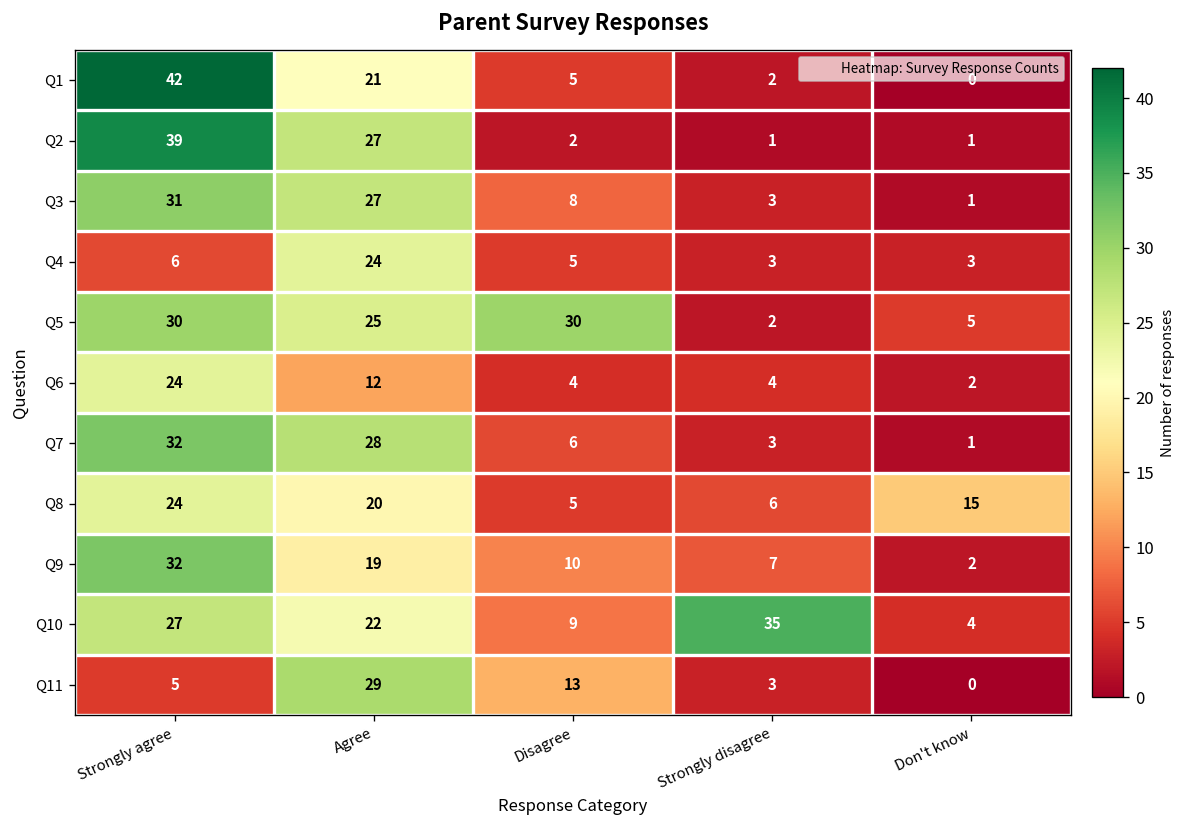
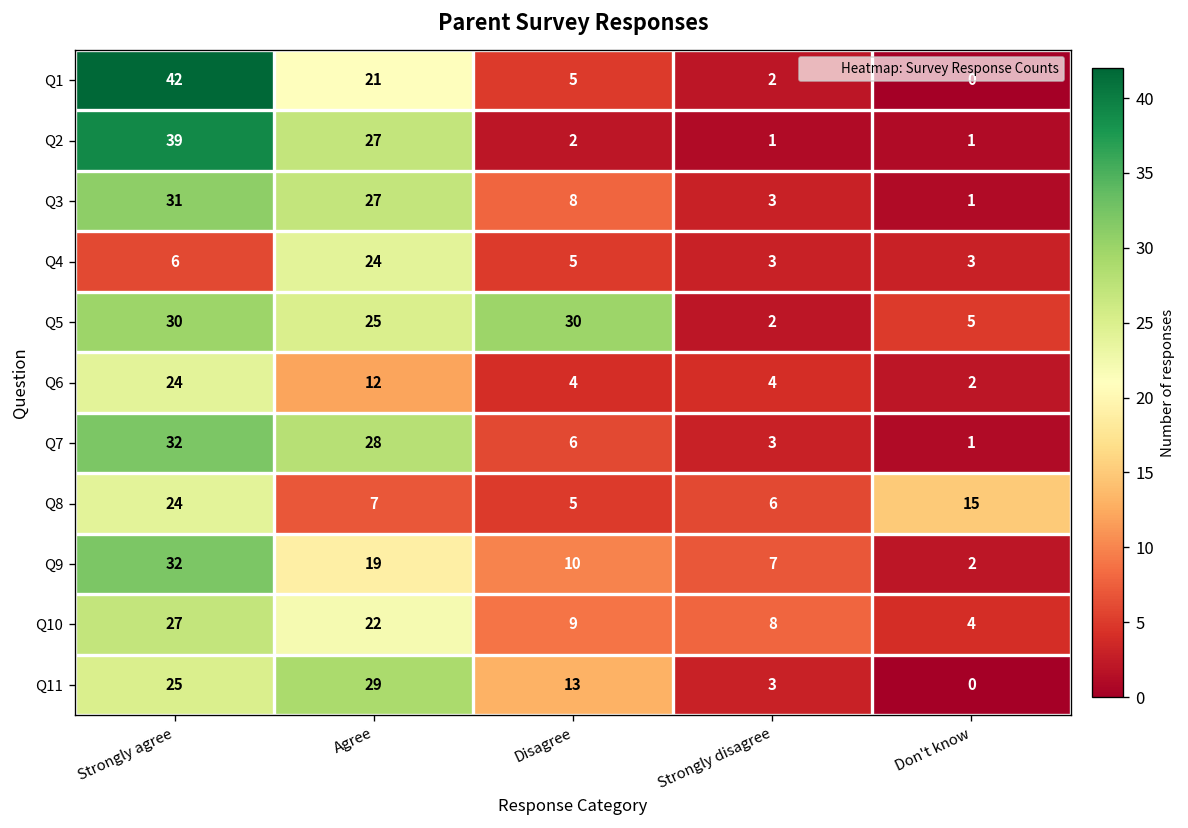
  {
    "Q1": {
      "Strongly agree": 42,
      "Agree": 21,
      "Disagree": 5,
      "Strongly disagree": 2
    },
    "Q2": {
      "Strongly agree": 39,
      "Agree": 27,
      "Disagree": 2,
      "Strongly disagree": 1,
      "Don't know": 1
    },
    "Q3": {
      "Strongly agree": 31,
      "Agree": 27,
      "Disagree": 8,
      "Strongly disagree": 3,
      "Don't know": 1
    },
    "Q4": {
      "Strongly agree": 6,
      "Agree": 24,
      "Disagree": 5,
      "Strongly disagree": 3,
      "Don't know": 3
    },
    "Q5": {
      "Strongly agree": 30,
      "Agree": 25,
      "Disagree": 30,
      "Strongly disagree": 2,
      "Don't know": 5
    },
    "Q6": {
      "Strongly agree": 24,
      "Agree": 12,
      "Disagree": 4,
      "Strongly disagree": 4,
      "Don't know": 2
    },
    "Q7": {
      "Strongly agree": 32,
      "Agree": 28,
      "Disagree": 6,
      "Strongly disagree": 3,
      "Don't know": 1
    },
    "Q8": {
      "Strongly agree": 24,
-     "Agree": 20,
+     "Agree": 7,
      "Disagree": 5,
      "Strongly disagree": 6,
      "Don't know": 15
    },
    "Q9": {
      "Strongly agree": 32,
      "Agree": 19,
      "Disagree": 10,
      "Strongly disagree": 7,
      "Don't know": 2
    },
    "Q10": {
      "Strongly agree": 27,
      "Agree": 22,
      "Disagree": 9,
-     "Strongly disagree": 35,
+     "Strongly disagree": 8,
      "Don't know": 4
    },
    "Q11": {
-     "Strongly agree": 5,
+     "Strongly agree": 25,
      "Agree": 29,
      "Disagree": 13,
      "Strongly disagree": 3,
      "Don't know": 0
    }
  }
